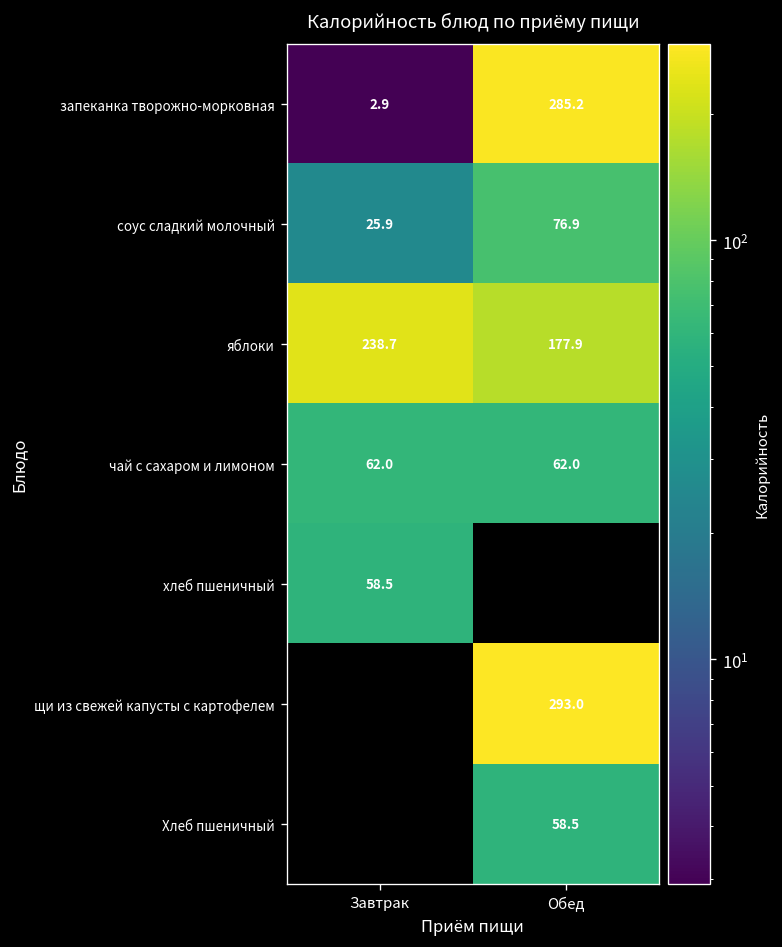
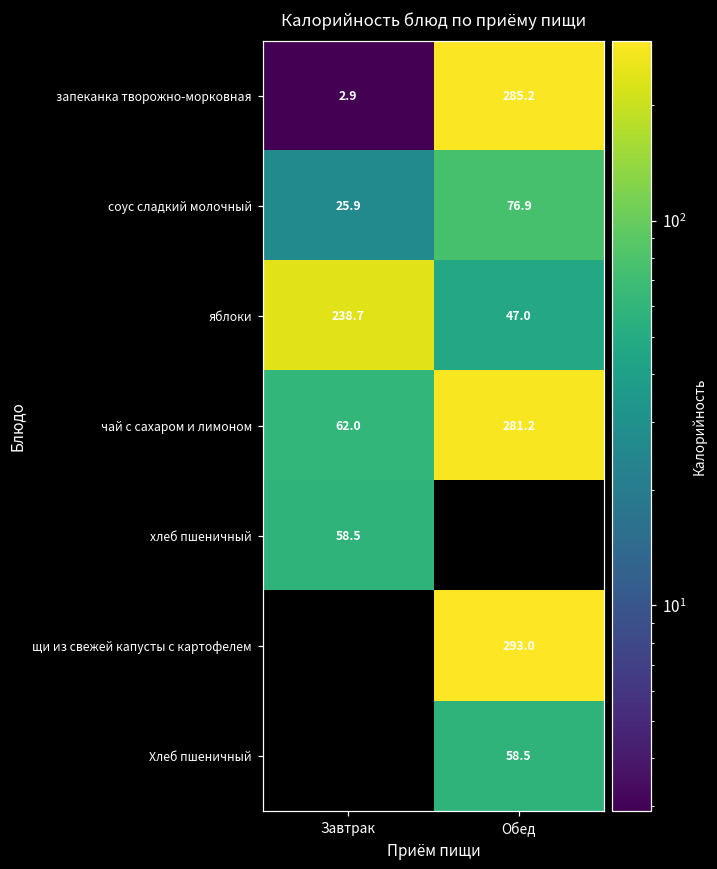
  {
    "запеканка творожно-морковная": {
      "Завтрак": 2.9,
      "Обед": 285.2
    },
    "соус сладкий молочный": {
      "Завтрак": 25.9,
      "Обед": 76.9
    },
    "яблоки": {
      "Завтрак": 238.7,
-     "Обед": 177.9
+     "Обед": 47.0
    },
    "чай с сахаром и лимоном": {
      "Завтрак": 62.0,
-     "Обед": 62.0
+     "Обед": 281.2
    },
    "хлеб пшеничный": {
      "Завтрак": 58.5
    },
    "щи из свежей капусты с картофелем": {
      "Обед": 293.0
    },
    "Хлеб пшеничный": {
      "Обед": 58.5
    }
  }
